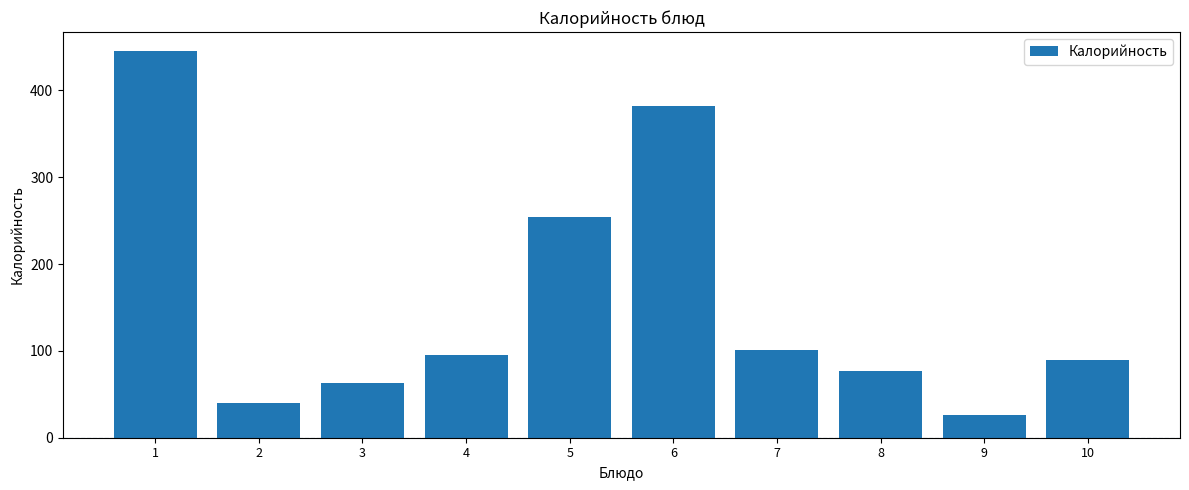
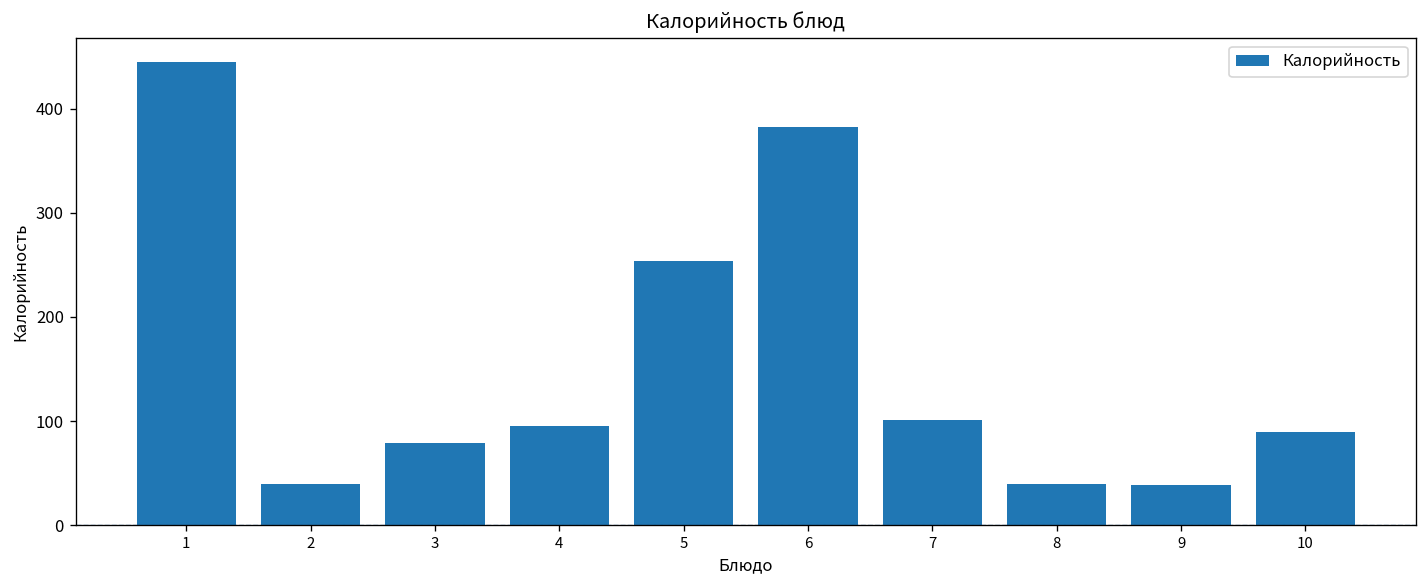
  {
    "1": 450,
    "2": 40,
-   "3": 60,
+   "3": 80,
    "4": 100,
    "5": 250,
    "6": 380,
    "7": 100,
-   "8": 80,
-   "9": 30,
+   "8": 40,
+   "9": 40,
    "10": 90
  }
